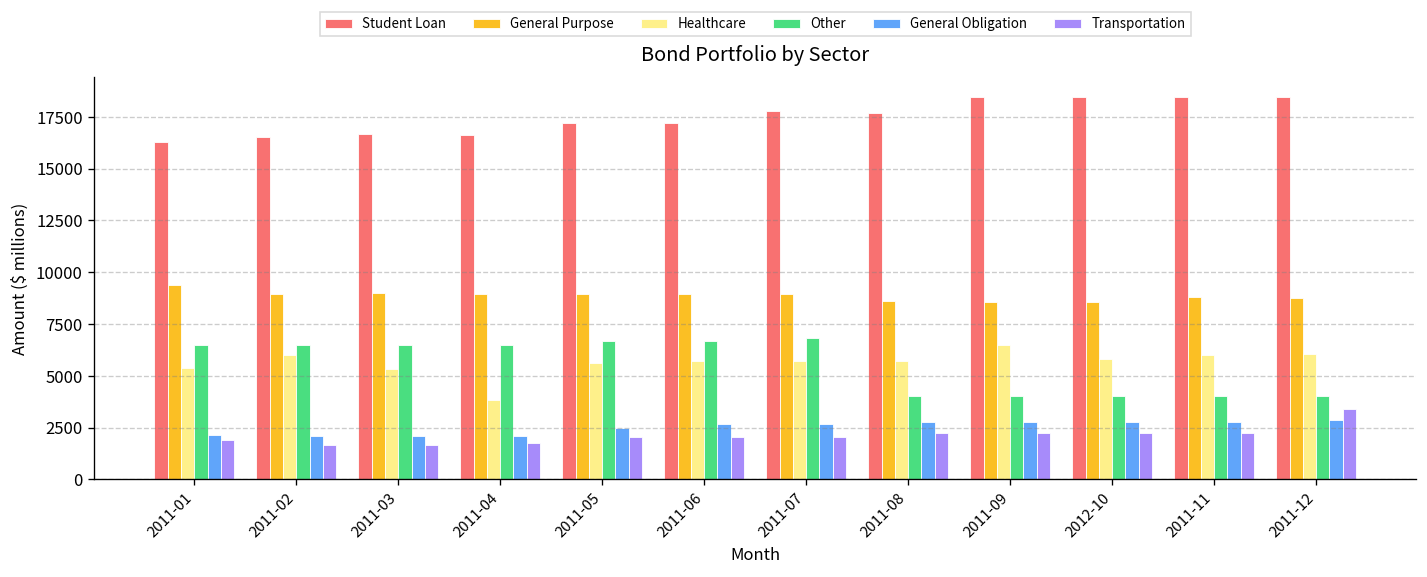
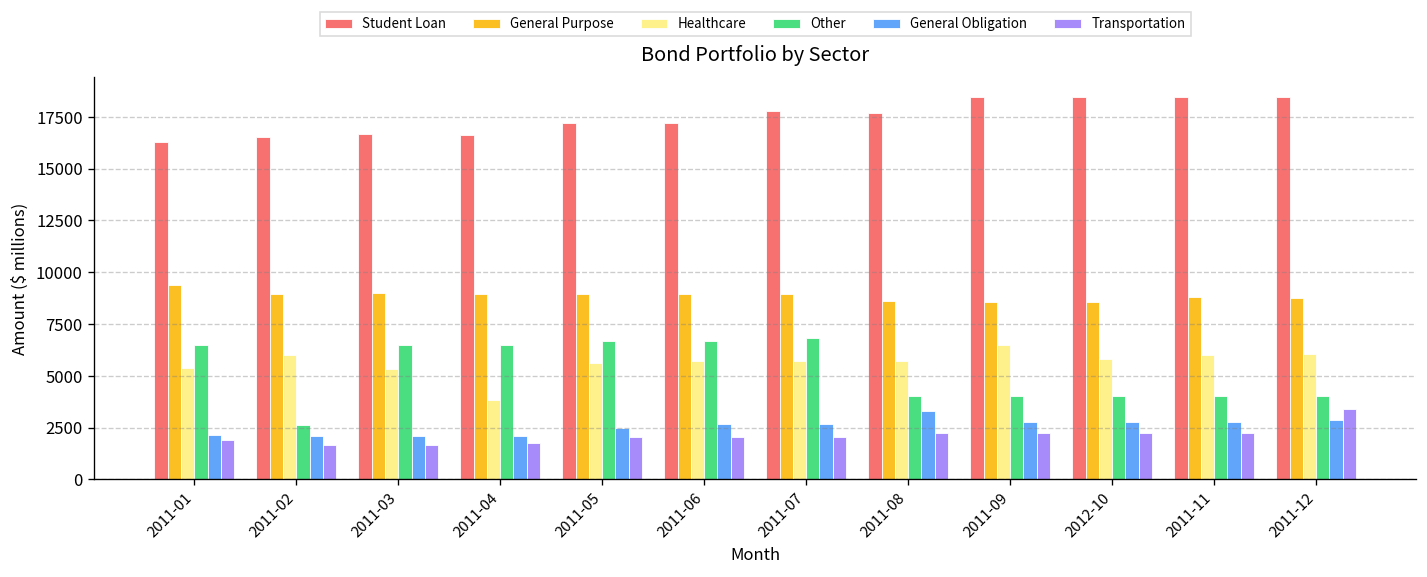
  {
    "Student Loan": {
      "2011-01": 16300,
      "2011-02": 16500,
      "2011-03": 16700,
      "2011-04": 16600,
      "2011-05": 17200,
      "2011-06": 17200,
      "2011-07": 17800,
      "2011-08": 17700,
      "2011-09": 18500,
      "2012-10": 18500,
      "2011-11": 18500,
      "2011-12": 18500
    },
    "General Purpose": {
      "2011-01": 9400,
      "2011-02": 9000,
      "2011-03": 9000,
      "2011-04": 8900,
      "2011-05": 8900,
      "2011-06": 8900,
      "2011-07": 8900,
      "2011-08": 8600,
      "2011-09": 8600,
      "2012-10": 8600,
      "2011-11": 8800,
      "2011-12": 8800
    },
    "Healthcare": {
      "2011-01": 5400,
      "2011-02": 6000,
      "2011-03": 5300,
      "2011-04": 3800,
      "2011-05": 5600,
      "2011-06": 5700,
      "2011-07": 5700,
      "2011-08": 5700,
      "2011-09": 6500,
      "2012-10": 5800,
      "2011-11": 6000,
      "2011-12": 6100
    },
    "Other": {
      "2011-01": 6500,
-     "2011-02": 6500,
+     "2011-02": 2600,
      "2011-03": 6500,
      "2011-04": 6500,
      "2011-05": 6700,
      "2011-06": 6700,
      "2011-07": 6800,
      "2011-08": 4000,
      "2011-09": 4000,
      "2012-10": 4000,
      "2011-11": 4000,
      "2011-12": 4000
    },
    "General Obligation": {
      "2011-01": 2200,
      "2011-02": 2100,
      "2011-03": 2100,
      "2011-04": 2100,
      "2011-05": 2500,
      "2011-06": 2700,
      "2011-07": 2700,
-     "2011-08": 2800,
+     "2011-08": 3300,
      "2011-09": 2800,
      "2012-10": 2800,
      "2011-11": 2800,
      "2011-12": 2900
    },
    "Transportation": {
      "2011-01": 1900,
      "2011-02": 1700,
      "2011-03": 1700,
      "2011-04": 1700,
      "2011-05": 2100,
      "2011-06": 2100,
      "2011-07": 2100,
      "2011-08": 2200,
      "2011-09": 2200,
      "2012-10": 2200,
      "2011-11": 2200,
      "2011-12": 3400
    }
  }
